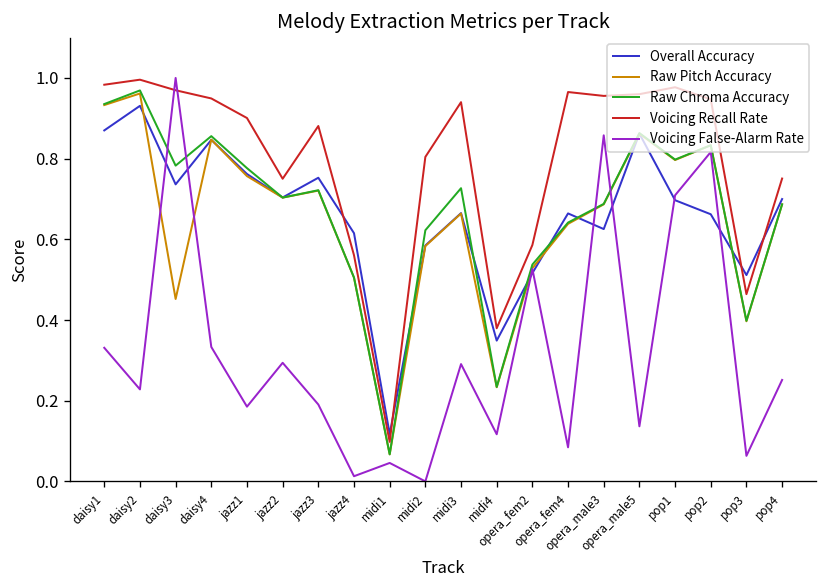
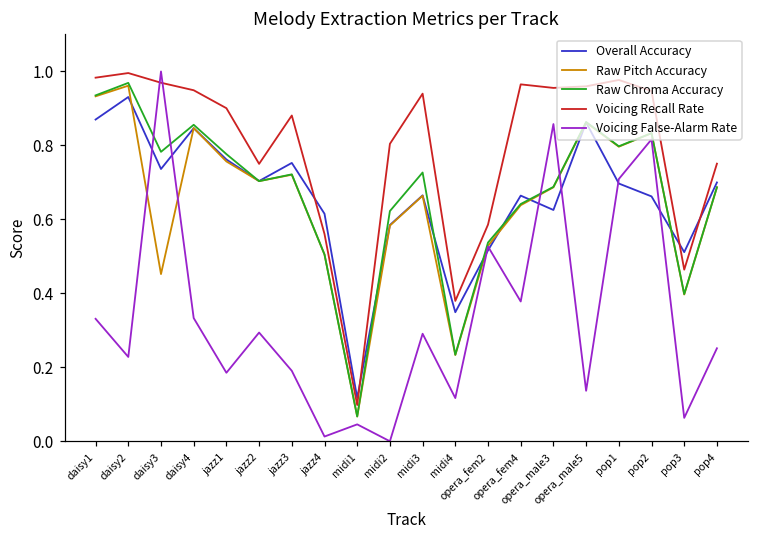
  {
    "Overall Accuracy": {
      "daisy1": 0.87,
      "daisy2": 0.93,
      "daisy3": 0.74,
      "jazz3": 0.75,
      "jazz4": 0.62,
      "midi1": 0.12,
      "midi4": 0.35,
      "opera_fem2": 0.52,
      "opera_fem4": 0.66,
      "opera_male3": 0.63,
      "pop1": 0.70,
      "pop2": 0.66,
      "pop3": 0.51,
      "pop4": 0.70
    },
    "Raw Pitch Accuracy": {
      "daisy3": 0.45
    },
    "Raw Chroma Accuracy": {
      "daisy3": 0.78,
      "daisy4": 0.86,
      "jazz1": 0.78,
      "midi2": 0.62,
      "midi3": 0.73,
      "opera_fem2": 0.54
    },
    "Voicing Recall Rate": {
      "daisy1": 0.98,
      "daisy2": 1.00,
      "daisy3": 0.97,
      "daisy4": 0.95,
      "jazz1": 0.90,
      "jazz2": 0.75,
      "jazz3": 0.88,
      "jazz4": 0.56,
      "midi1": 0.10,
      "midi2": 0.80,
      "midi3": 0.94,
      "midi4": 0.38,
      "opera_fem2": 0.59,
      "opera_fem4": 0.97,
      "opera_male3": 0.96,
      "pop3": 0.46,
      "pop4": 0.75
    },
    "Voicing False-Alarm Rate": {
      "daisy1": 0.33,
      "daisy2": 0.23,
      "daisy3": 1.00,
      "daisy4": 0.33,
      "jazz1": 0.19,
      "jazz2": 0.29,
      "jazz3": 0.19,
      "jazz4": 0.01,
      "midi1": 0.05,
      "midi2": 0.00,
      "midi3": 0.29,
      "midi4": 0.12,
-     "opera_fem4": 0.08,
+     "opera_fem4": 0.38,
      "opera_male3": 0.86,
      "opera_male5": 0.14,
      "pop1": 0.71,
      "pop2": 0.82,
      "pop3": 0.06,
      "pop4": 0.25
    }
  }
